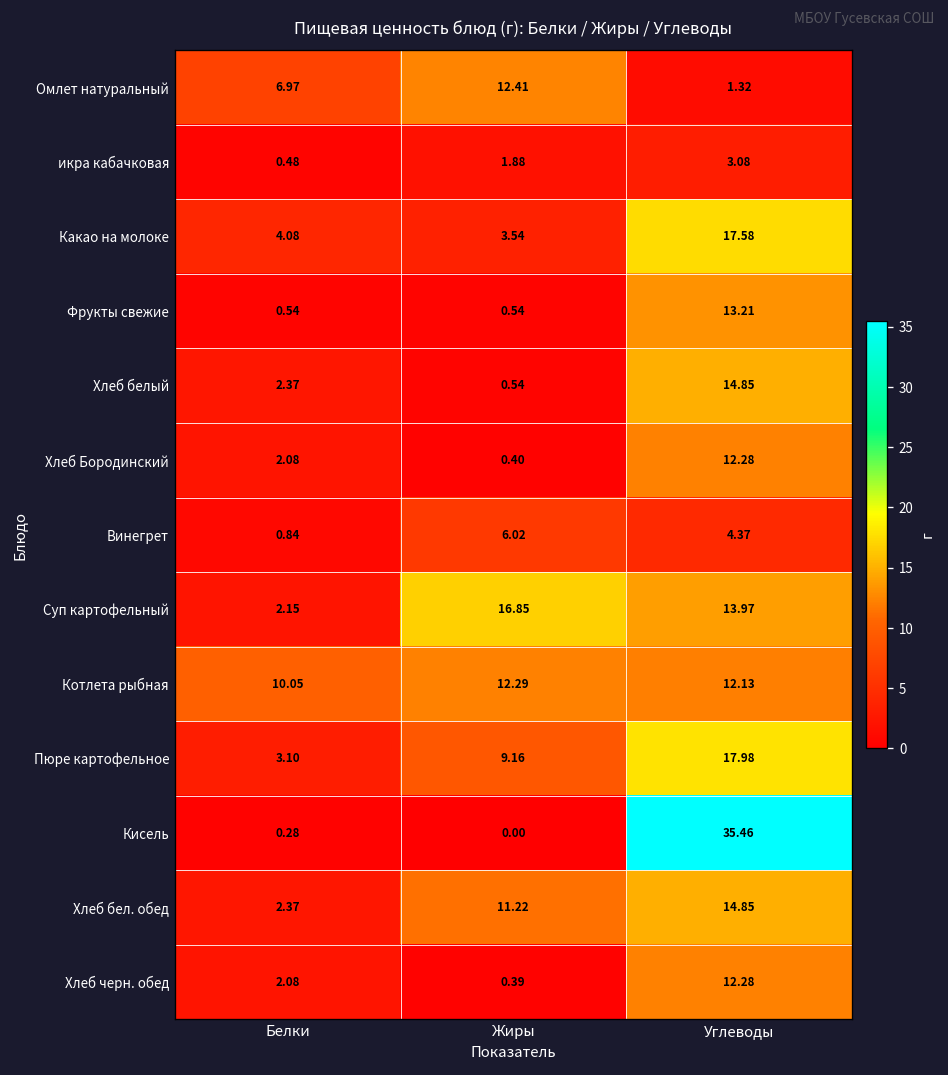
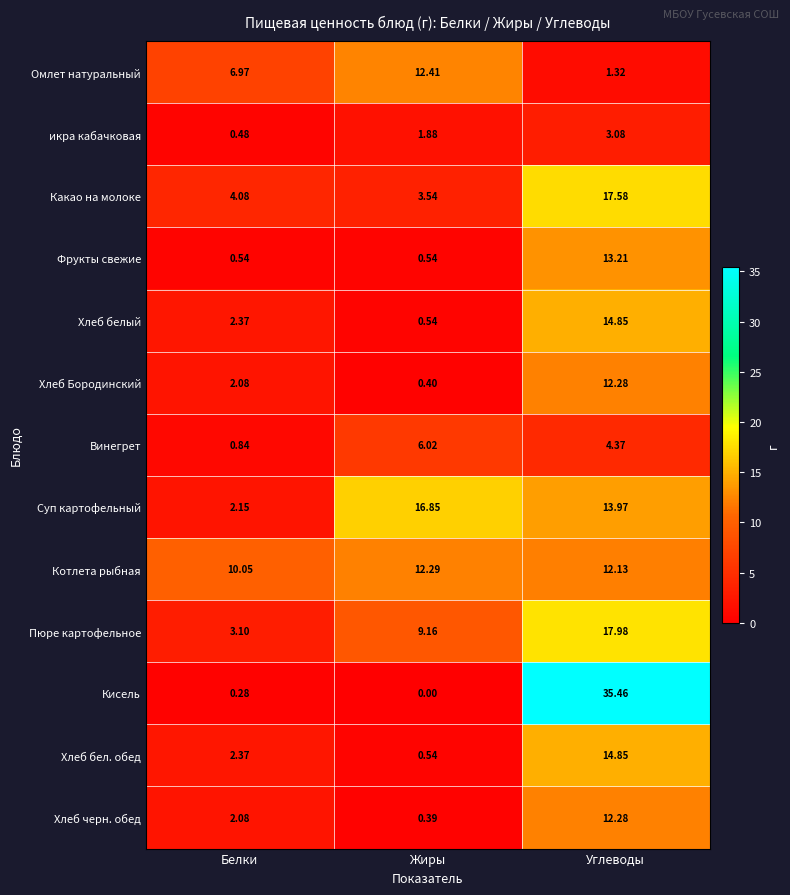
  {
    "Омлет натуральный": {
      "Белки": 6.97,
      "Жиры": 12.41,
      "Углеводы": 1.32
    },
    "икра кабачковая": {
      "Белки": 0.48,
      "Жиры": 1.88,
      "Углеводы": 3.08
    },
    "Какао на молоке": {
      "Белки": 4.08,
      "Жиры": 3.54,
      "Углеводы": 17.58
    },
    "Фрукты свежие": {
      "Белки": 0.54,
      "Жиры": 0.54,
      "Углеводы": 13.21
    },
    "Хлеб белый": {
      "Белки": 2.37,
      "Жиры": 0.54,
      "Углеводы": 14.85
    },
    "Хлеб Бородинский": {
      "Белки": 2.08,
      "Жиры": 0.40,
      "Углеводы": 12.28
    },
    "Винегрет": {
      "Белки": 0.84,
      "Жиры": 6.02,
      "Углеводы": 4.37
    },
    "Суп картофельный": {
      "Белки": 2.15,
      "Жиры": 16.85,
      "Углеводы": 13.97
    },
    "Котлета рыбная": {
      "Белки": 10.05,
      "Жиры": 12.29,
      "Углеводы": 12.13
    },
    "Пюре картофельное": {
      "Белки": 3.10,
      "Жиры": 9.16,
      "Углеводы": 17.98
    },
    "Кисель": {
      "Белки": 0.28,
      "Жиры": 0.00,
      "Углеводы": 35.46
    },
    "Хлеб бел. обед": {
      "Белки": 2.37,
-     "Жиры": 11.22,
+     "Жиры": 0.54,
      "Углеводы": 14.85
    },
    "Хлеб черн. обед": {
      "Белки": 2.08,
      "Жиры": 0.39,
      "Углеводы": 12.28
    }
  }
